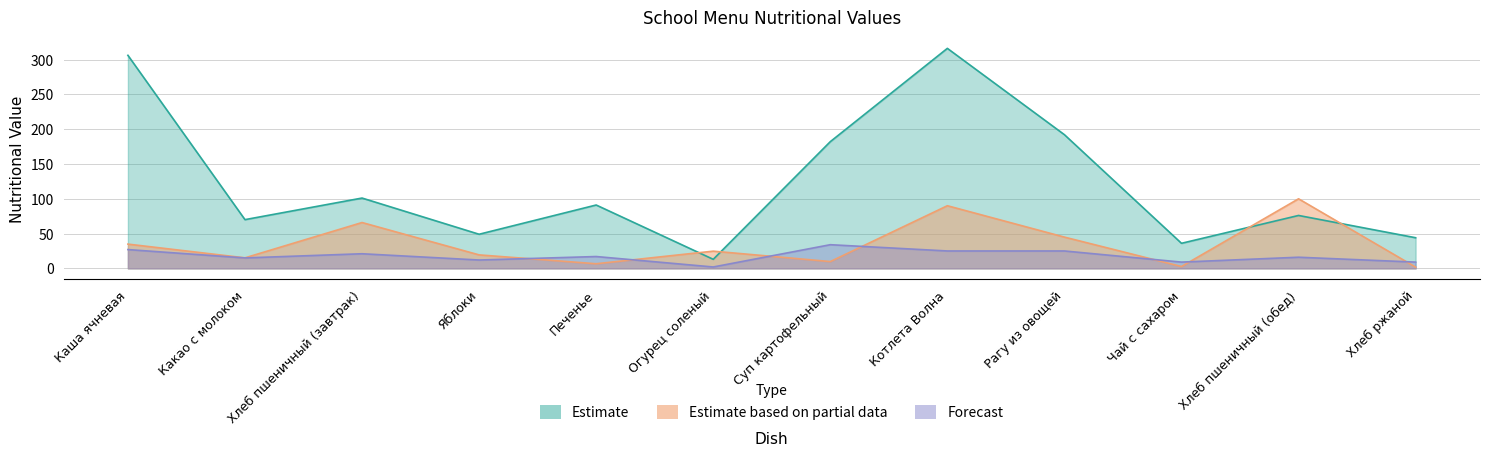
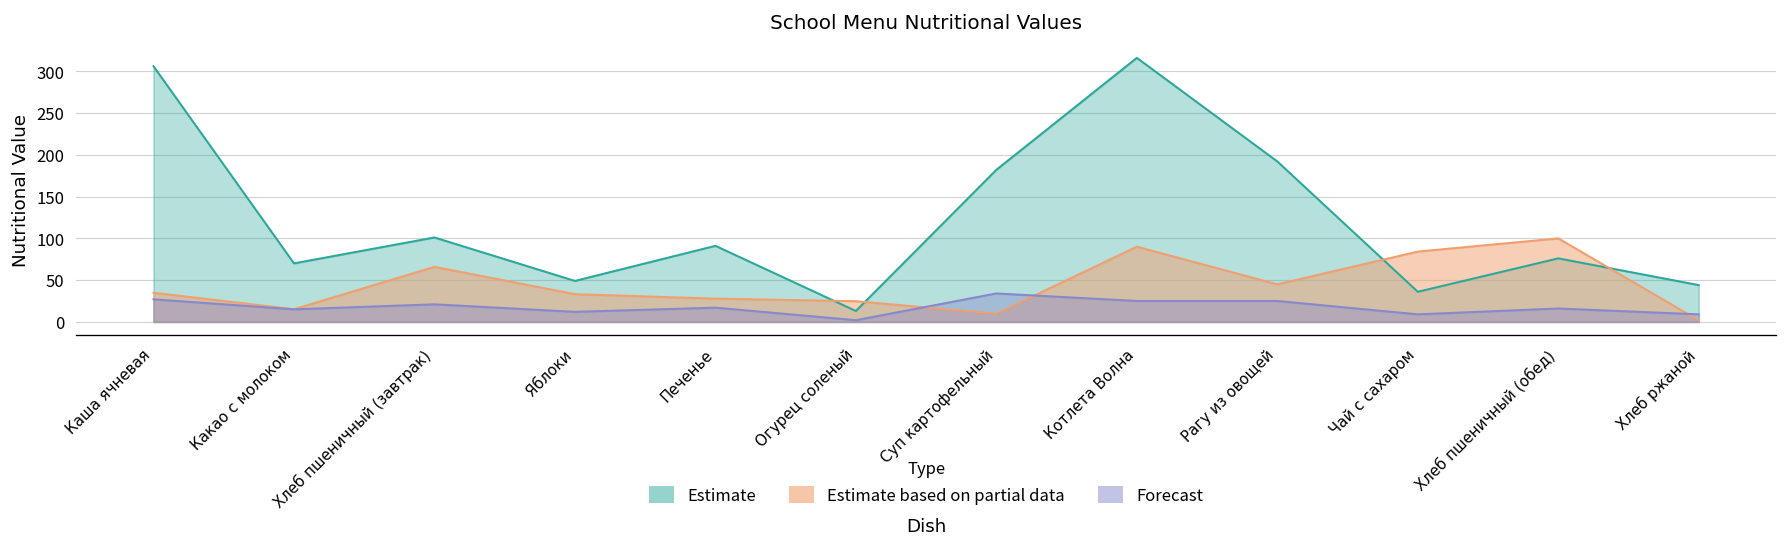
  {
    "Estimate based on partial data": {
      "Каша ячневая": 30,
      "Хлеб пшеничный (завтрак)": 70,
-     "Яблоки": 20,
-     "Печенье": 10,
+     "Яблоки": 30,
+     "Печенье": 30,
      "Огурец соленый": 20,
      "Суп картофельный": 10,
      "Котлета Волна": 90,
      "Рагу из овощей": 40,
-     "Чай с сахаром": 0,
+     "Чай с сахаром": 80,
      "Хлеб пшеничный (обед)": 100,
      "Хлеб ржаной": 0
    }
  }
